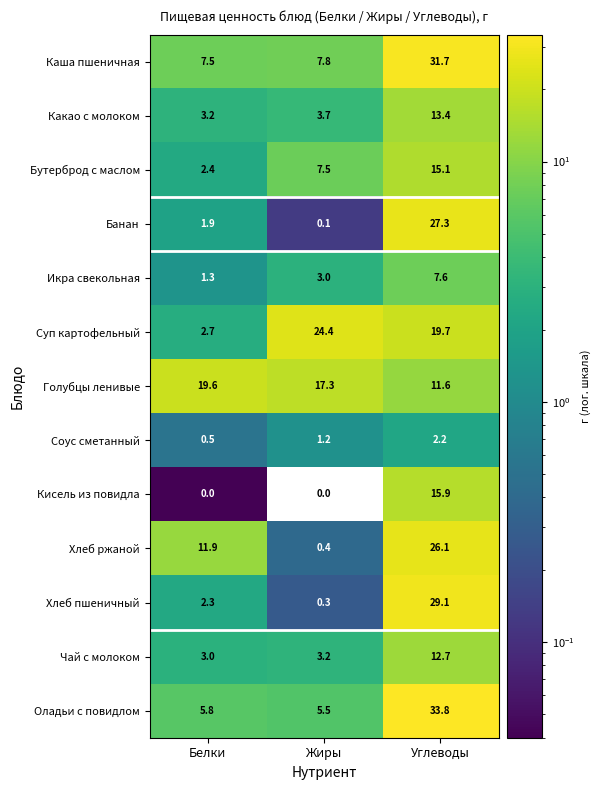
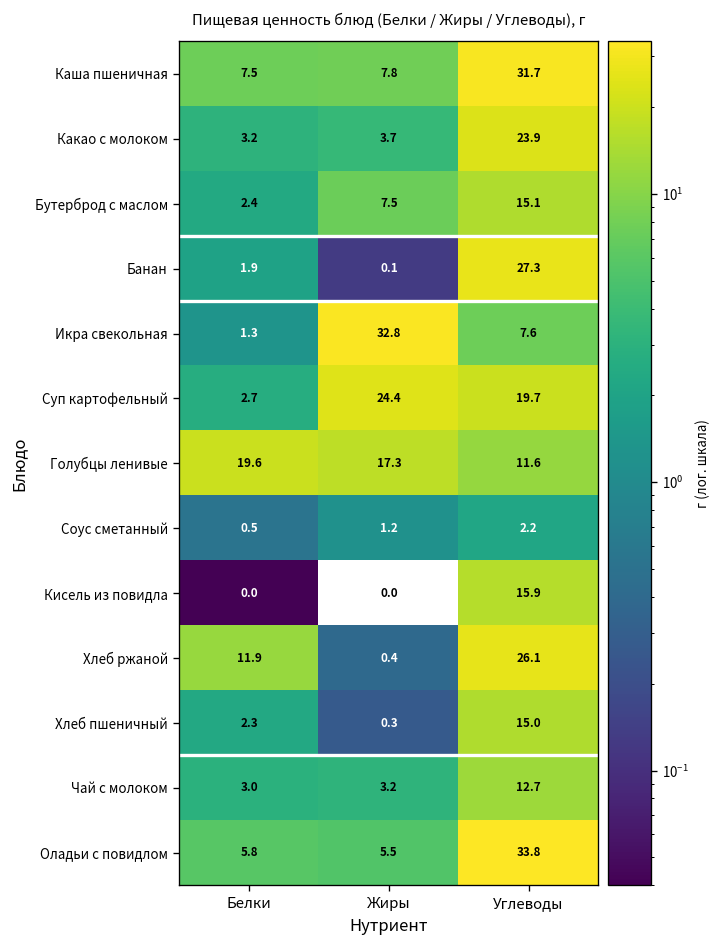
  {
    "Каша пшеничная": {
      "Белки": 7.5,
      "Жиры": 7.8,
      "Углеводы": 31.7
    },
    "Какао с молоком": {
      "Белки": 3.2,
      "Жиры": 3.7,
-     "Углеводы": 13.4
+     "Углеводы": 23.9
    },
    "Бутерброд с маслом": {
      "Белки": 2.4,
      "Жиры": 7.5,
      "Углеводы": 15.1
    },
    "Банан": {
      "Белки": 1.9,
      "Жиры": 0.1,
      "Углеводы": 27.3
    },
    "Икра свекольная": {
      "Белки": 1.3,
-     "Жиры": 3.0,
+     "Жиры": 32.8,
      "Углеводы": 7.6
    },
    "Суп картофельный": {
      "Белки": 2.7,
      "Жиры": 24.4,
      "Углеводы": 19.7
    },
    "Голубцы ленивые": {
      "Белки": 19.6,
      "Жиры": 17.3,
      "Углеводы": 11.6
    },
    "Соус сметанный": {
      "Белки": 0.5,
      "Жиры": 1.2,
      "Углеводы": 2.2
    },
    "Кисель из повидла": {
      "Белки": 0.0,
      "Жиры": 0.0,
      "Углеводы": 15.9
    },
    "Хлеб ржаной": {
      "Белки": 11.9,
      "Жиры": 0.4,
      "Углеводы": 26.1
    },
    "Хлеб пшеничный": {
      "Белки": 2.3,
      "Жиры": 0.3,
-     "Углеводы": 29.1
+     "Углеводы": 15.0
    },
    "Чай с молоком": {
      "Белки": 3.0,
      "Жиры": 3.2,
      "Углеводы": 12.7
    },
    "Оладьи с повидлом": {
      "Белки": 5.8,
      "Жиры": 5.5,
      "Углеводы": 33.8
    }
  }
